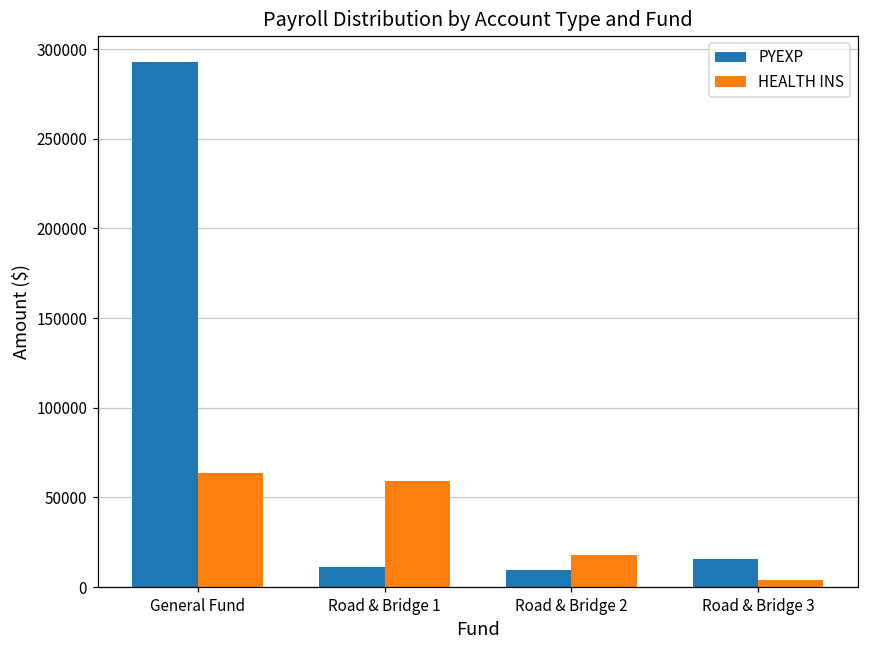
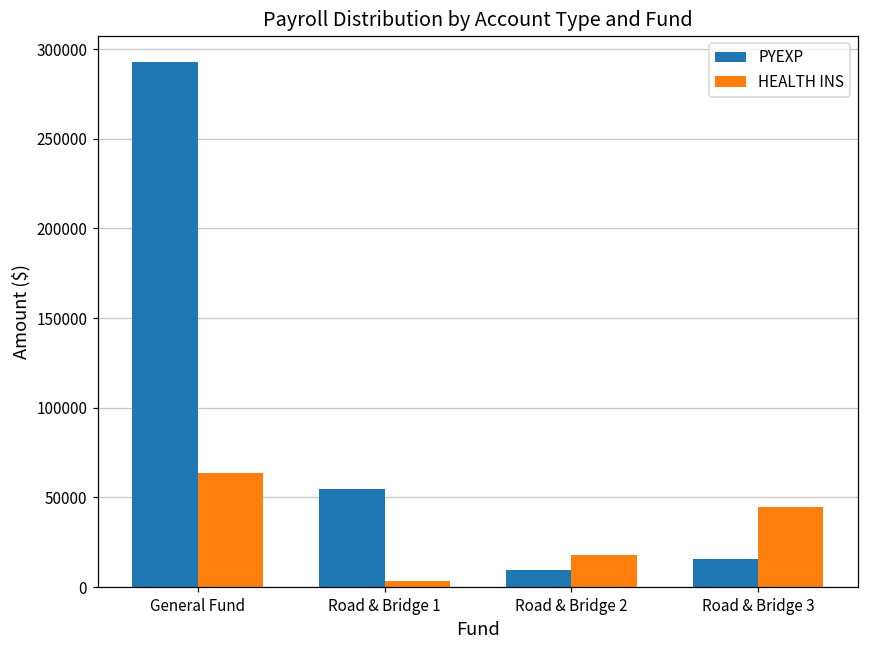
  {
    "PYEXP": {
      "General Fund": 293000,
-     "Road & Bridge 1": 11000,
+     "Road & Bridge 1": 55000,
      "Road & Bridge 2": 9000,
      "Road & Bridge 3": 16000
    },
    "HEALTH INS": {
      "General Fund": 63000,
-     "Road & Bridge 1": 59000,
+     "Road & Bridge 1": 4000,
      "Road & Bridge 2": 18000,
-     "Road & Bridge 3": 4000
+     "Road & Bridge 3": 44000
    }
  }
